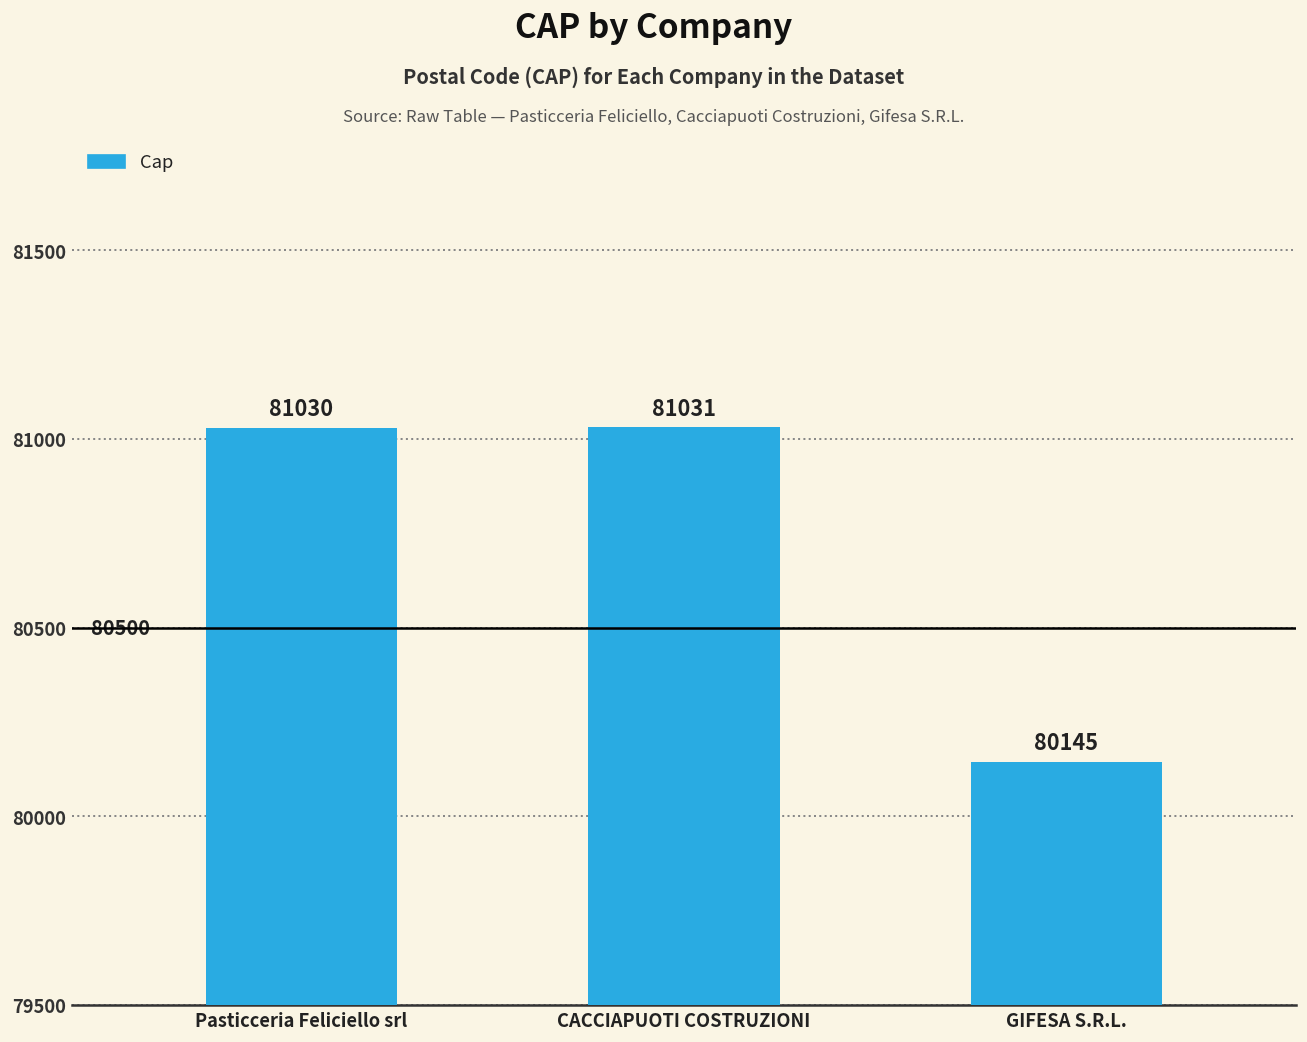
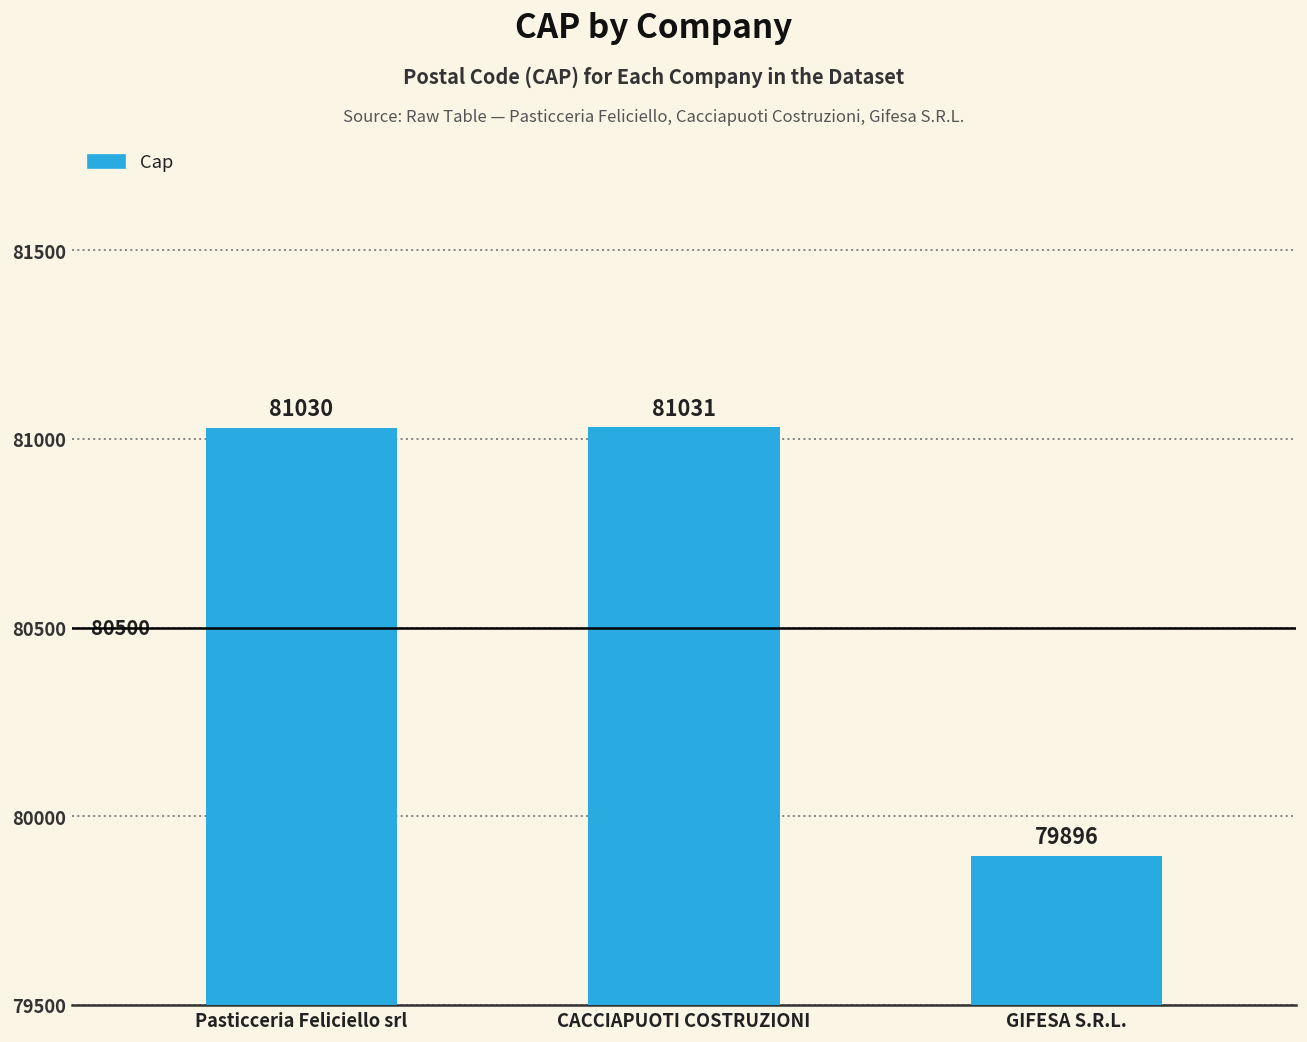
  {
    "Pasticceria Feliciello srl": 81030,
    "CACCIAPUOTI COSTRUZIONI": 81031,
-   "GIFESA S.R.L.": 80145
+   "GIFESA S.R.L.": 79896
  }
